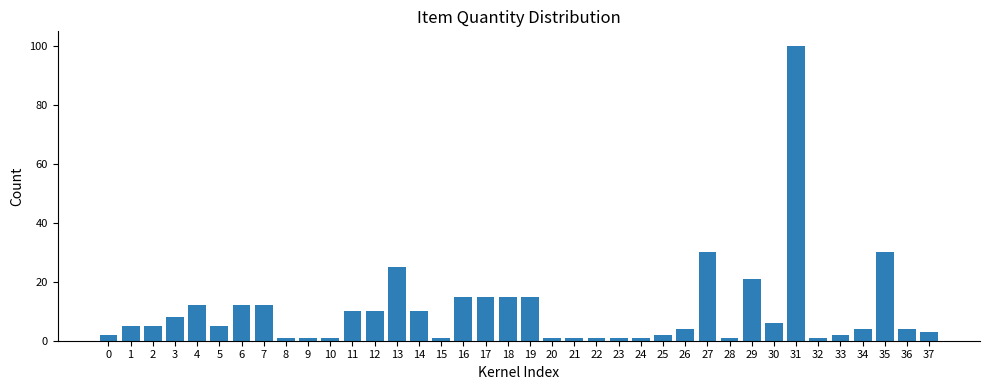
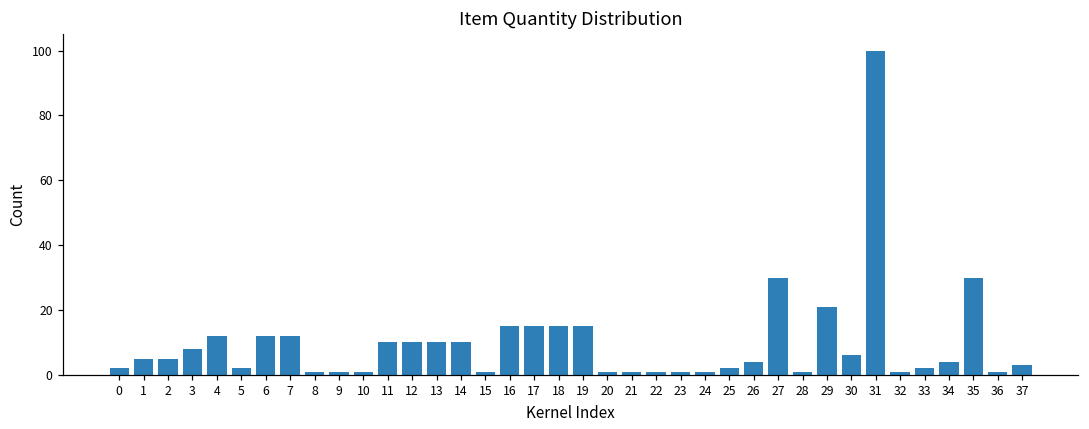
  {
    "0": 2,
    "1": 5,
    "2": 5,
    "3": 8,
    "4": 12,
-   "5": 5,
+   "5": 2,
    "6": 12,
    "7": 12,
    "8": 1,
    "9": 1,
    "10": 1,
    "11": 10,
    "12": 10,
-   "13": 25,
+   "13": 10,
    "14": 10,
    "15": 1,
    "16": 15,
    "17": 15,
    "18": 15,
    "19": 15,
    "20": 1,
    "21": 1,
    "22": 1,
    "23": 1,
    "24": 1,
    "25": 2,
    "26": 4,
    "27": 30,
    "28": 1,
    "29": 21,
    "30": 6,
    "31": 100,
    "32": 1,
    "33": 2,
    "34": 4,
    "35": 30,
-   "36": 4,
+   "36": 1,
    "37": 3
  }
